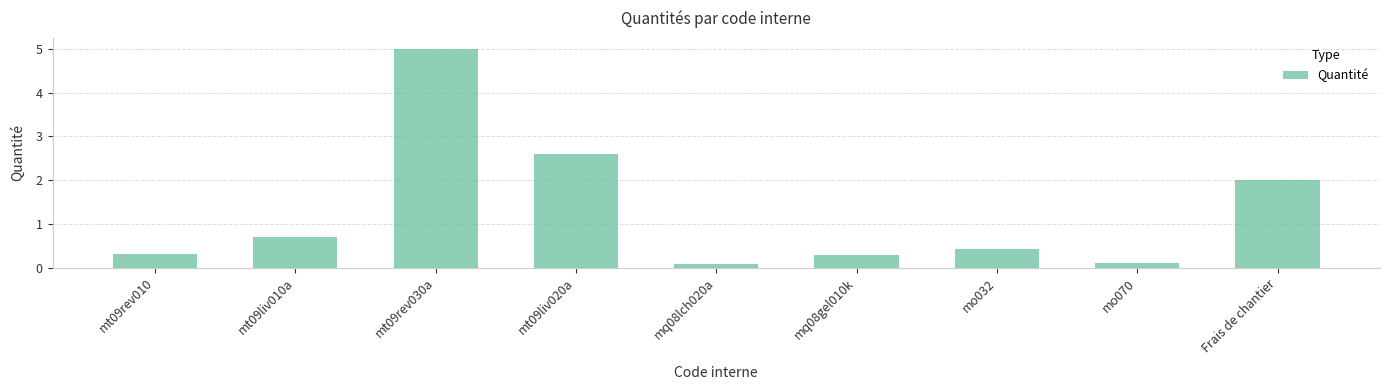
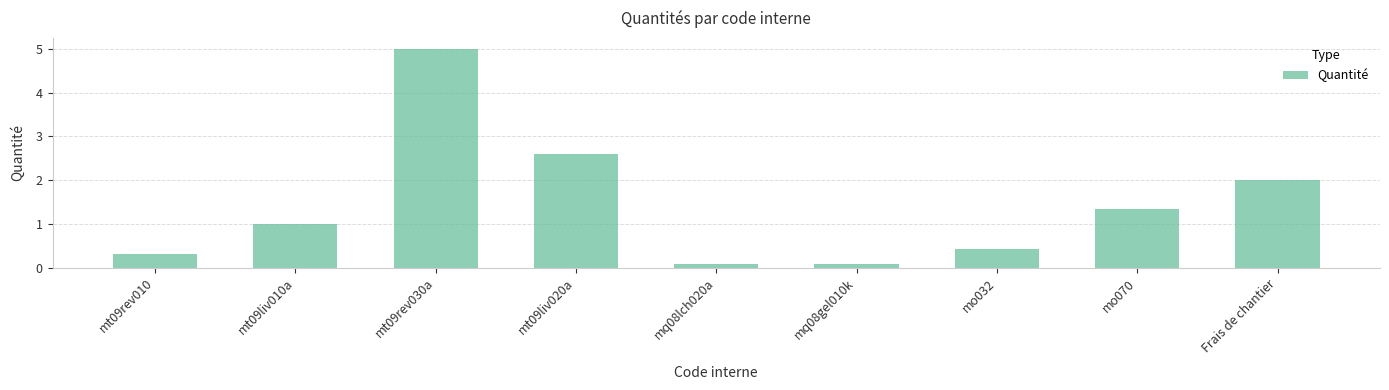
  {
    "mt09rev010": 0.3,
-   "mt09liv010a": 0.7,
+   "mt09liv010a": 1.0,
    "mt09rev030a": 5.0,
    "mt09liv020a": 2.6,
    "mq08lch020a": 0.1,
-   "mq08gel010k": 0.3,
+   "mq08gel010k": 0.1,
    "mo032": 0.4,
-   "mo070": 0.1,
+   "mo070": 1.3,
    "Frais de chantier": 2.0
  }
